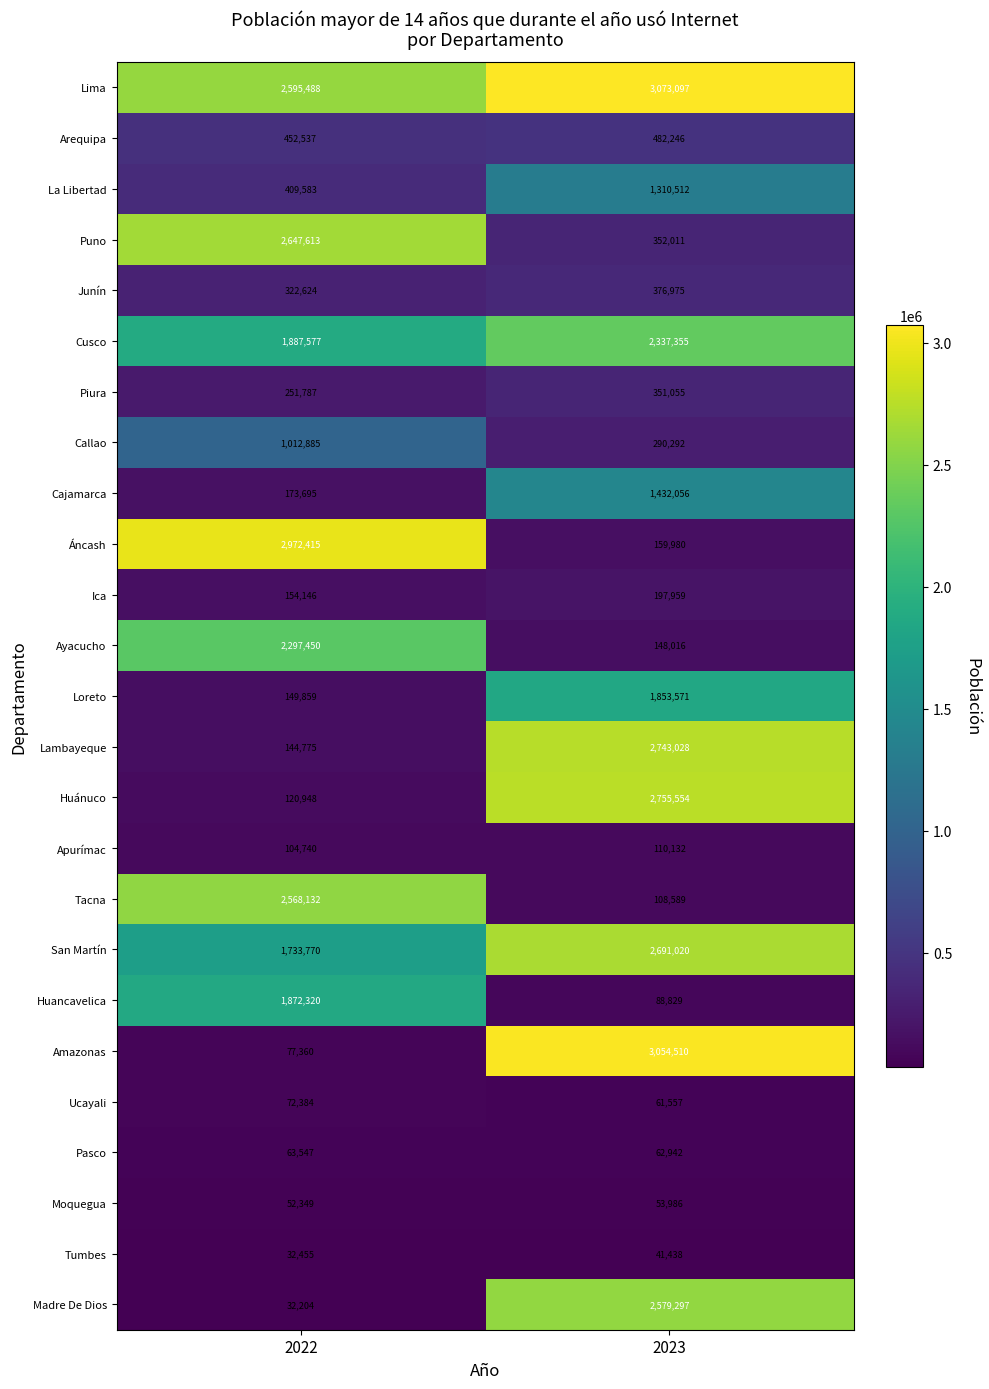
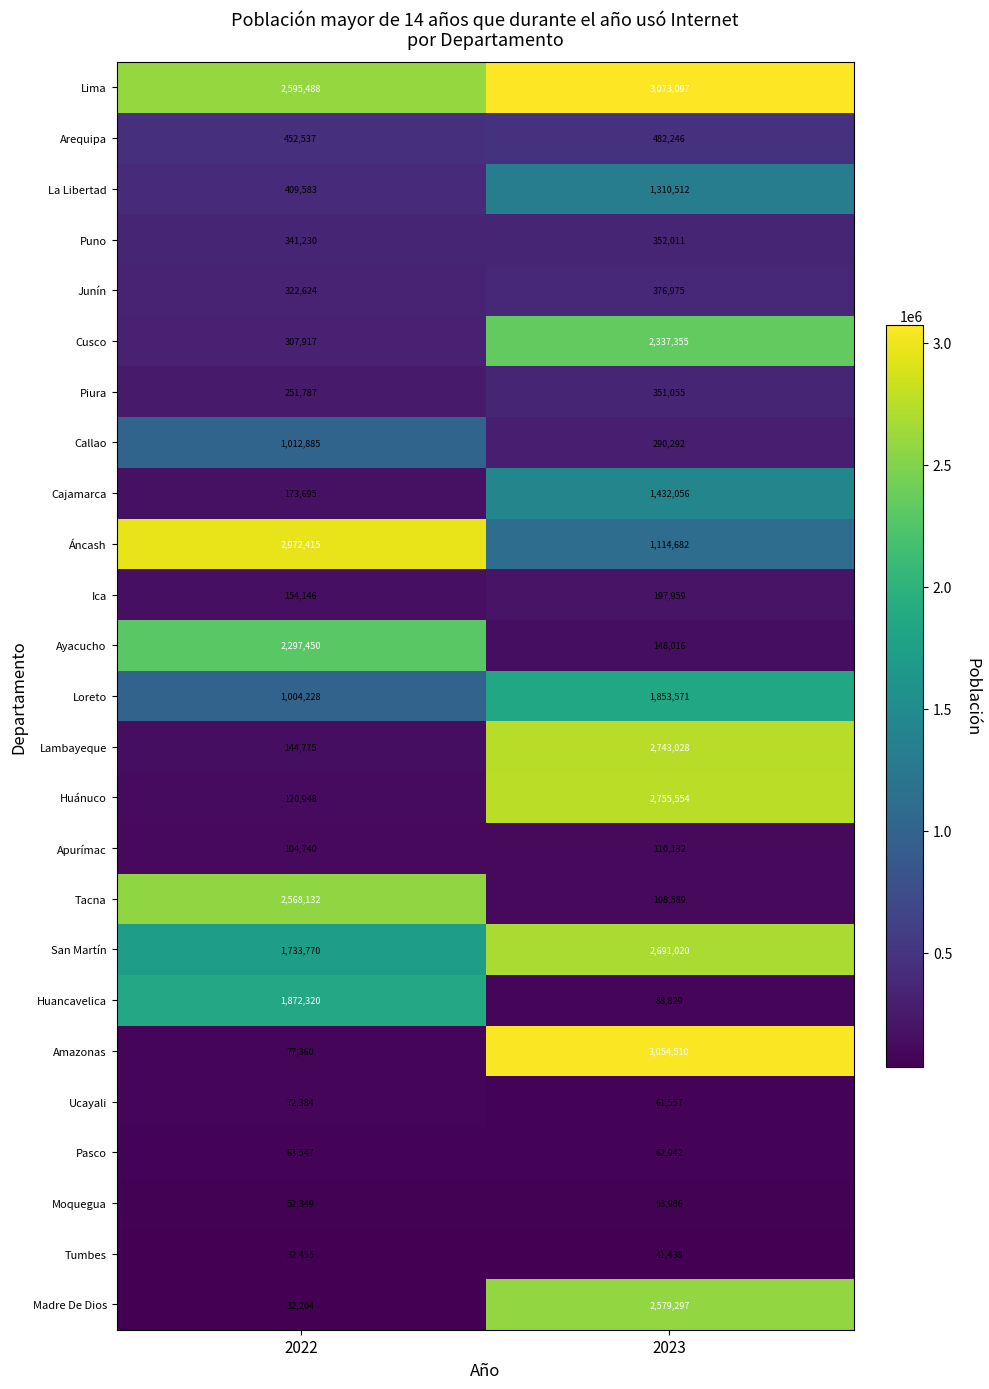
  {
    "Lima": {
      "2022": "2,595,488",
      "2023": "3,073,097"
    },
    "Arequipa": {
      "2022": "452,537",
      "2023": "482,246"
    },
    "La Libertad": {
      "2022": "409,583",
      "2023": "1,310,512"
    },
    "Puno": {
-     "2022": "2,647,613",
+     "2022": "341,230",
      "2023": "352,011"
    },
    "Junín": {
      "2022": "322,624",
      "2023": "376,975"
    },
    "Cusco": {
-     "2022": "1,887,577",
+     "2022": "307,917",
      "2023": "2,337,355"
    },
    "Piura": {
      "2022": "251,787",
      "2023": "351,055"
    },
    "Callao": {
      "2022": "1,012,885",
      "2023": "290,292"
    },
    "Cajamarca": {
      "2022": "173,695",
      "2023": "1,432,056"
    },
    "Áncash": {
      "2022": "2,972,415",
-     "2023": "159,980"
+     "2023": "1,114,682"
    },
    "Ica": {
      "2022": "154,146",
      "2023": "197,959"
    },
    "Ayacucho": {
      "2022": "2,297,450",
      "2023": "148,016"
    },
    "Loreto": {
-     "2022": "149,859",
+     "2022": "1,004,228",
      "2023": "1,853,571"
    },
    "Lambayeque": {
      "2022": "144,775",
      "2023": "2,743,028"
    },
    "Huánuco": {
      "2022": "120,948",
      "2023": "2,755,554"
    },
    "Apurímac": {
      "2022": "104,740",
      "2023": "110,132"
    },
    "Tacna": {
      "2022": "2,568,132",
      "2023": "108,589"
    },
    "San Martín": {
      "2022": "1,733,770",
      "2023": "2,691,020"
    },
    "Huancavelica": {
      "2022": "1,872,320",
      "2023": "88,829"
    },
    "Amazonas": {
      "2022": "77,360",
      "2023": "3,054,510"
    },
    "Ucayali": {
      "2022": "72,384",
      "2023": "61,557"
    },
    "Pasco": {
      "2022": "63,547",
      "2023": "62,942"
    },
    "Moquegua": {
      "2022": "52,349",
      "2023": "53,986"
    },
    "Tumbes": {
      "2022": "32,455",
      "2023": "41,438"
    },
    "Madre De Dios": {
      "2022": "32,204",
      "2023": "2,579,297"
    }
  }
